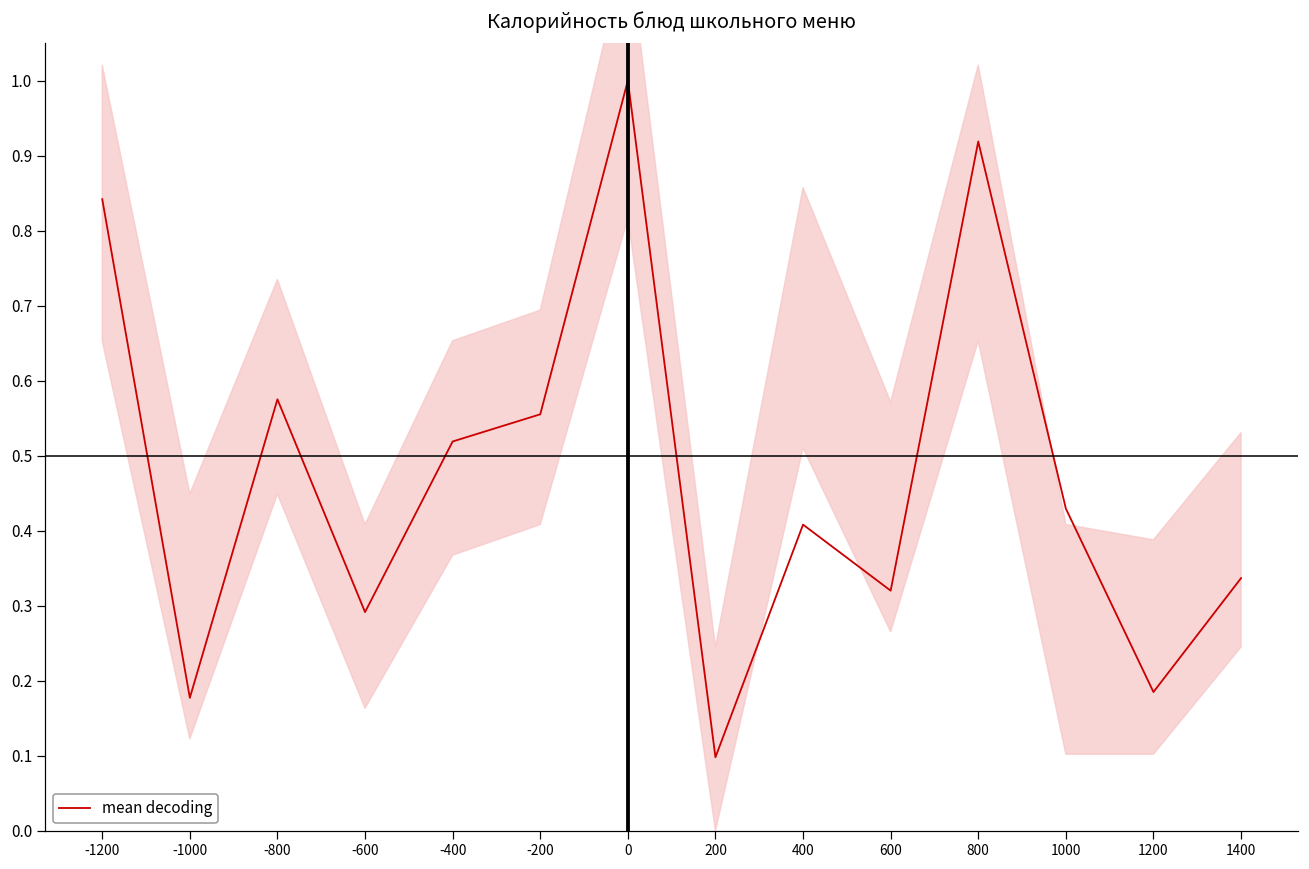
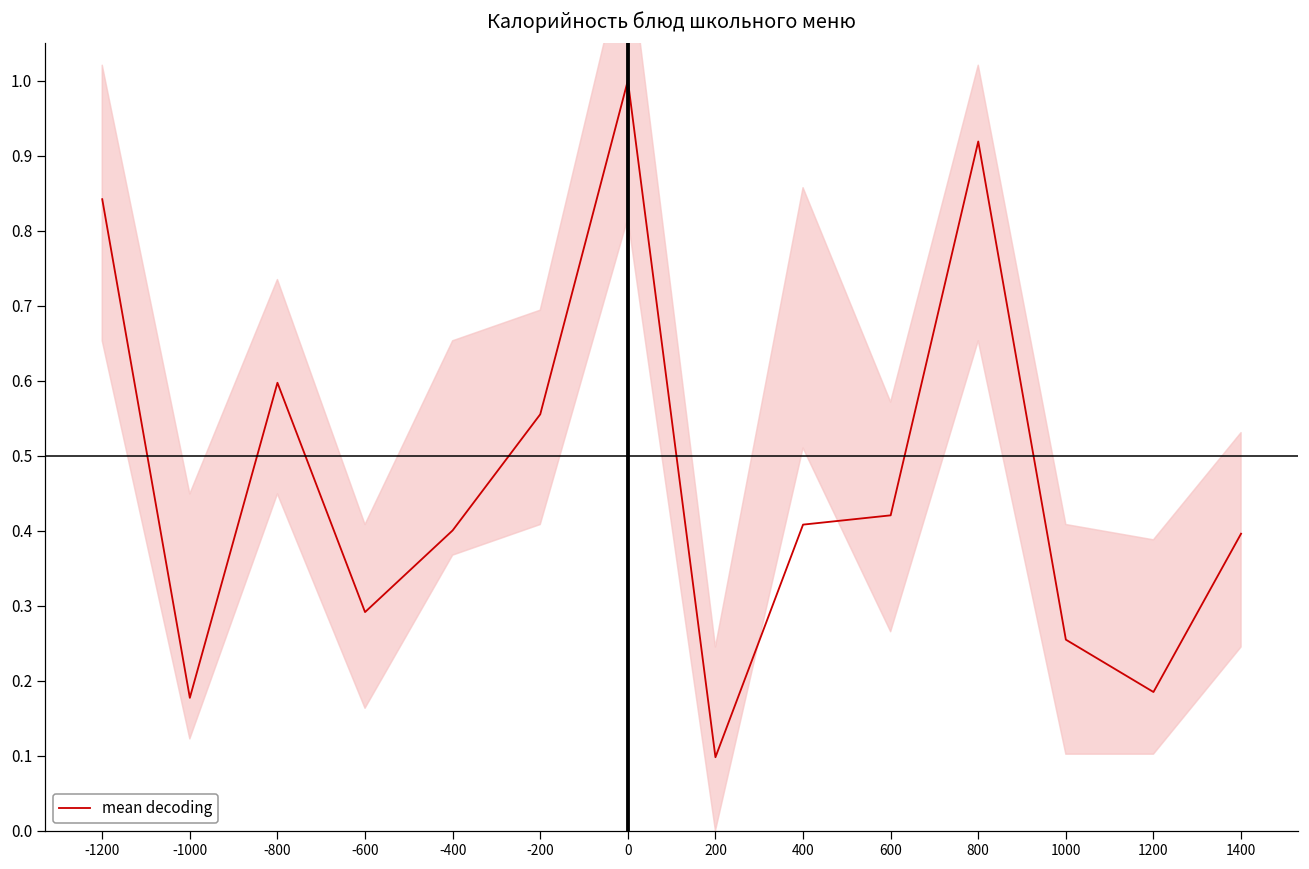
  {
    "mean decoding": {
      "-1200": 0.84,
      "-1000": 0.18,
-     "-800": 0.58,
+     "-800": 0.60,
      "-600": 0.29,
-     "-400": 0.52,
+     "-400": 0.40,
      "-200": 0.56,
      "0": 1.00,
      "200": 0.10,
      "400": 0.41,
-     "600": 0.32,
+     "600": 0.42,
      "800": 0.92,
-     "1000": 0.43,
+     "1000": 0.25,
      "1200": 0.18,
-     "1400": 0.34
+     "1400": 0.40
    }
  }
